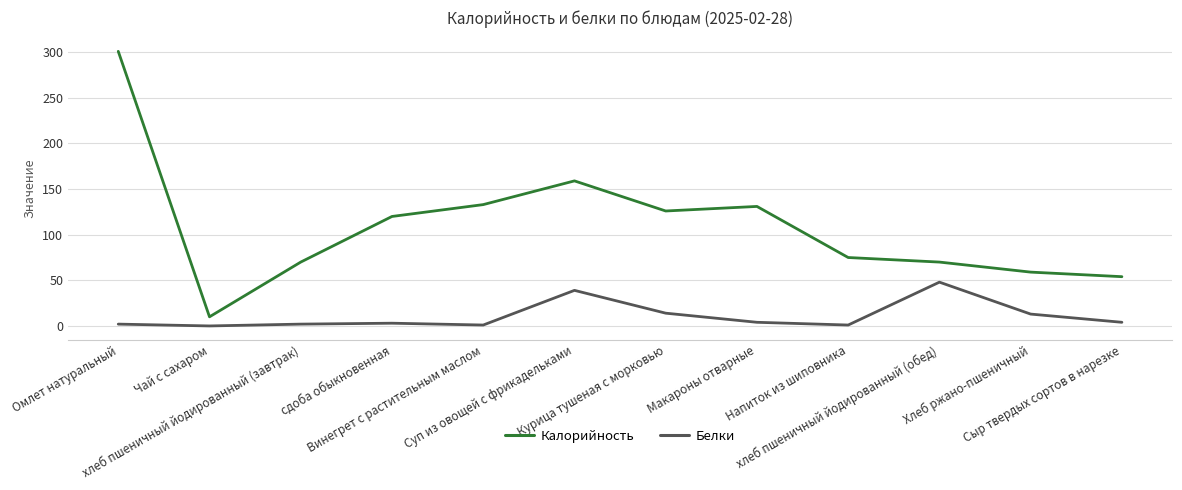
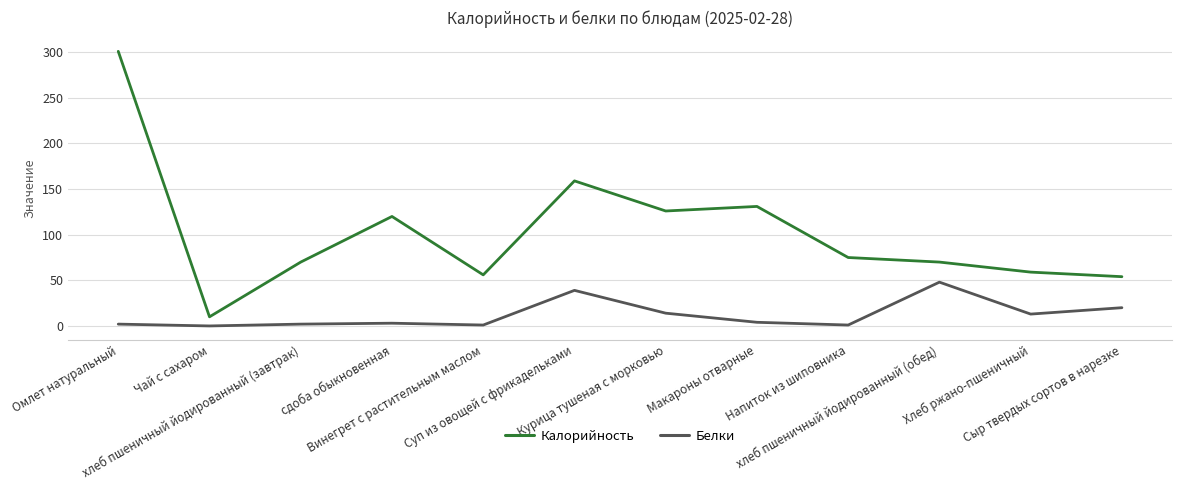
  {
    "Калорийность": {
      "Омлет натуральный": 300,
      "Чай с сахаром": 10,
      "хлеб пшеничный йодированный (завтрак)": 70,
      "сдоба обыкновенная": 120,
-     "Винегрет с растительным маслом": 130,
+     "Винегрет с растительным маслом": 60,
      "Суп из овощей с фрикадельками": 160,
      "Курица тушеная с морковью": 130,
      "Макароны отварные": 130,
      "Напиток из шиповника": 80,
      "хлеб пшеничный йодированный (обед)": 70,
      "Хлеб ржано-пшеничный": 60,
      "Сыр твердых сортов в нарезке": 50
    },
    "Белки": {
      "Омлет натуральный": 0,
      "Чай с сахаром": 0,
      "хлеб пшеничный йодированный (завтрак)": 0,
      "сдоба обыкновенная": 0,
      "Винегрет с растительным маслом": 0,
      "Суп из овощей с фрикадельками": 40,
      "Курица тушеная с морковью": 10,
      "Макароны отварные": 0,
      "Напиток из шиповника": 0,
      "хлеб пшеничный йодированный (обед)": 50,
      "Хлеб ржано-пшеничный": 10,
-     "Сыр твердых сортов в нарезке": 0
+     "Сыр твердых сортов в нарезке": 20
    }
  }
